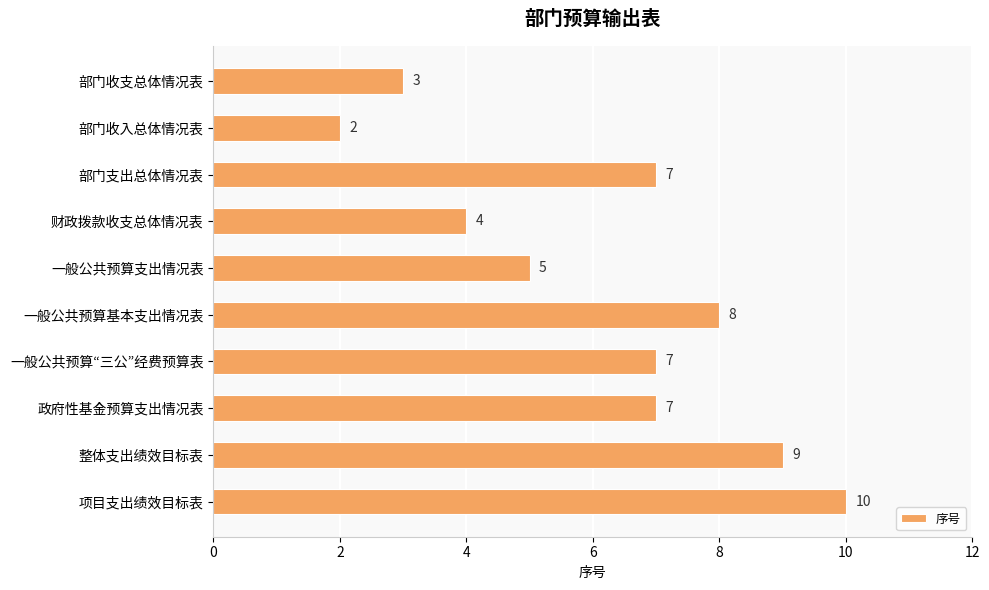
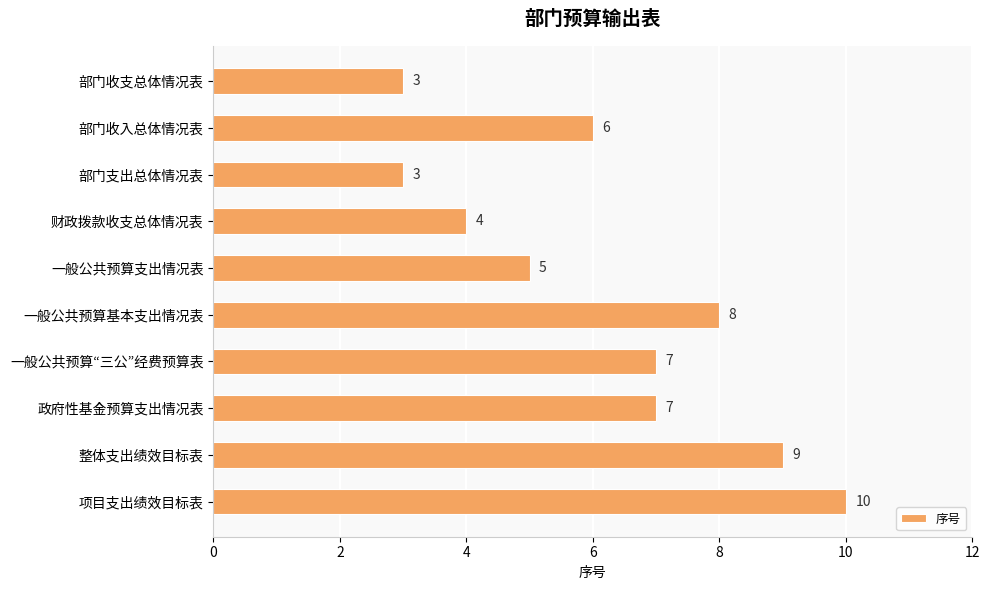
  {
    "部门收支总体情况表": 3,
-   "部门收入总体情况表": 2,
-   "部门支出总体情况表": 7,
+   "部门收入总体情况表": 6,
+   "部门支出总体情况表": 3,
    "财政拨款收支总体情况表": 4,
    "一般公共预算支出情况表": 5,
    "一般公共预算基本支出情况表": 8,
    "一般公共预算“三公”经费预算表": 7,
    "政府性基金预算支出情况表": 7,
    "整体支出绩效目标表": 9,
    "项目支出绩效目标表": 10
  }
